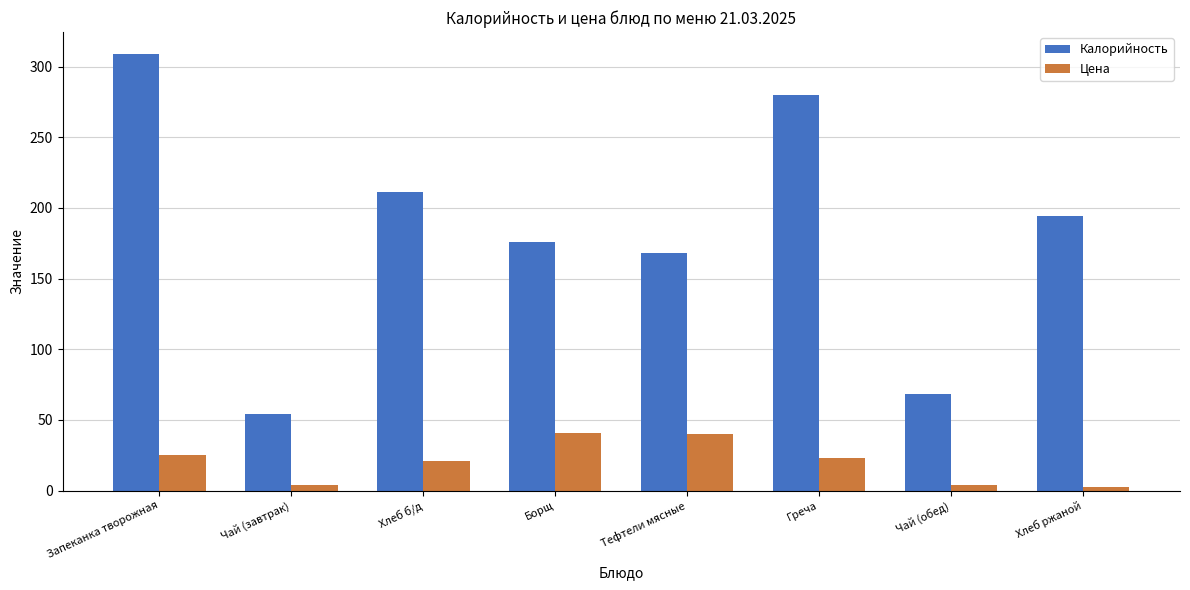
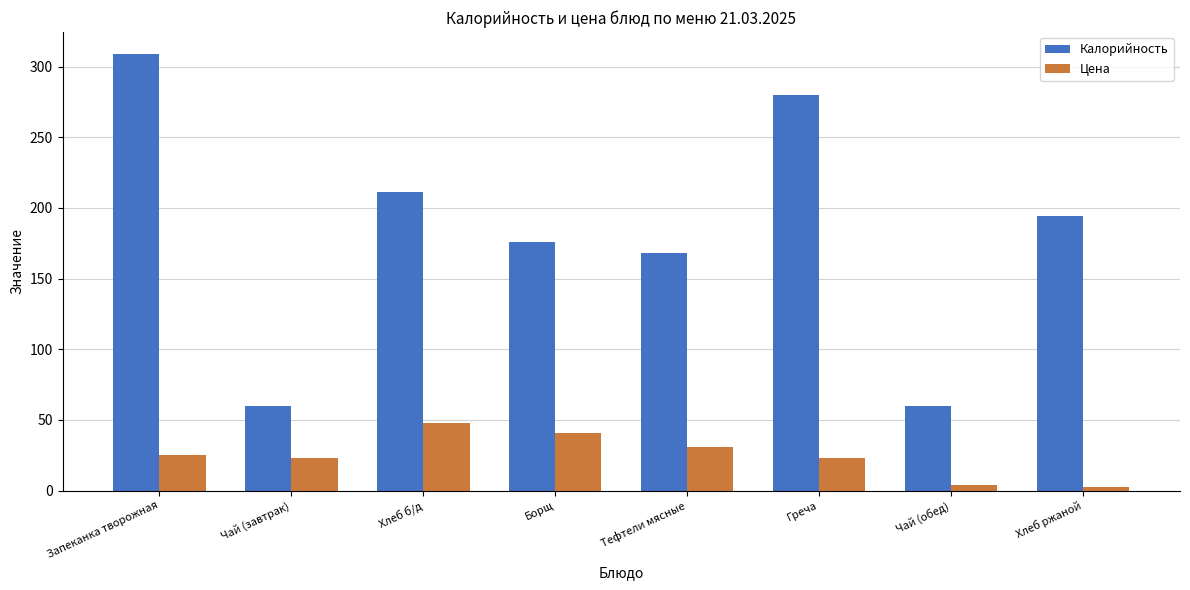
  {
    "Калорийность": {
      "Запеканка творожная": 309,
-     "Чай (завтрак)": 54,
+     "Чай (завтрак)": 60,
      "Хлеб б/д": 211,
      "Борщ": 176,
      "Тефтели мясные": 168,
      "Греча": 280,
-     "Чай (обед)": 68,
+     "Чай (обед)": 60,
      "Хлеб ржаной": 194
    },
    "Цена": {
      "Запеканка творожная": 25,
-     "Чай (завтрак)": 4,
-     "Хлеб б/д": 21,
+     "Чай (завтрак)": 23,
+     "Хлеб б/д": 48,
      "Борщ": 41,
-     "Тефтели мясные": 40,
+     "Тефтели мясные": 31,
      "Греча": 23,
      "Чай (обед)": 4,
      "Хлеб ржаной": 2
    }
  }
